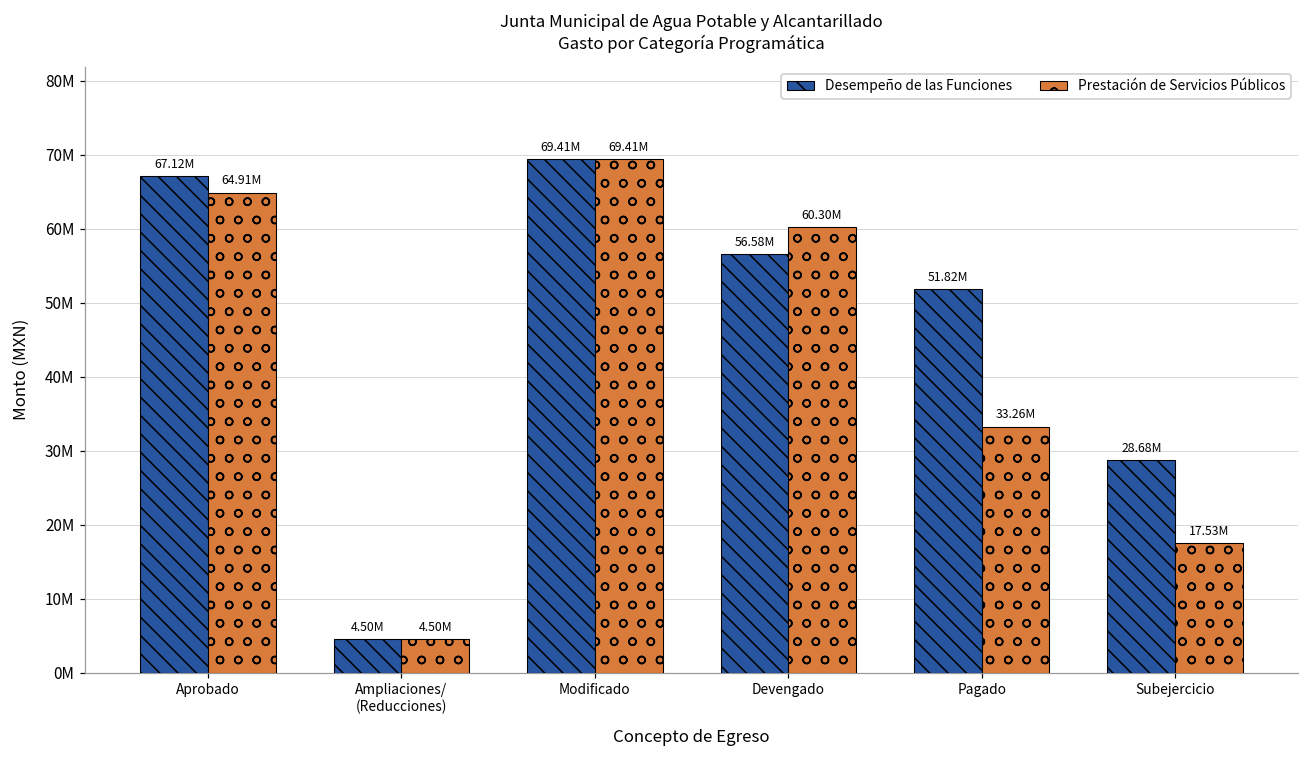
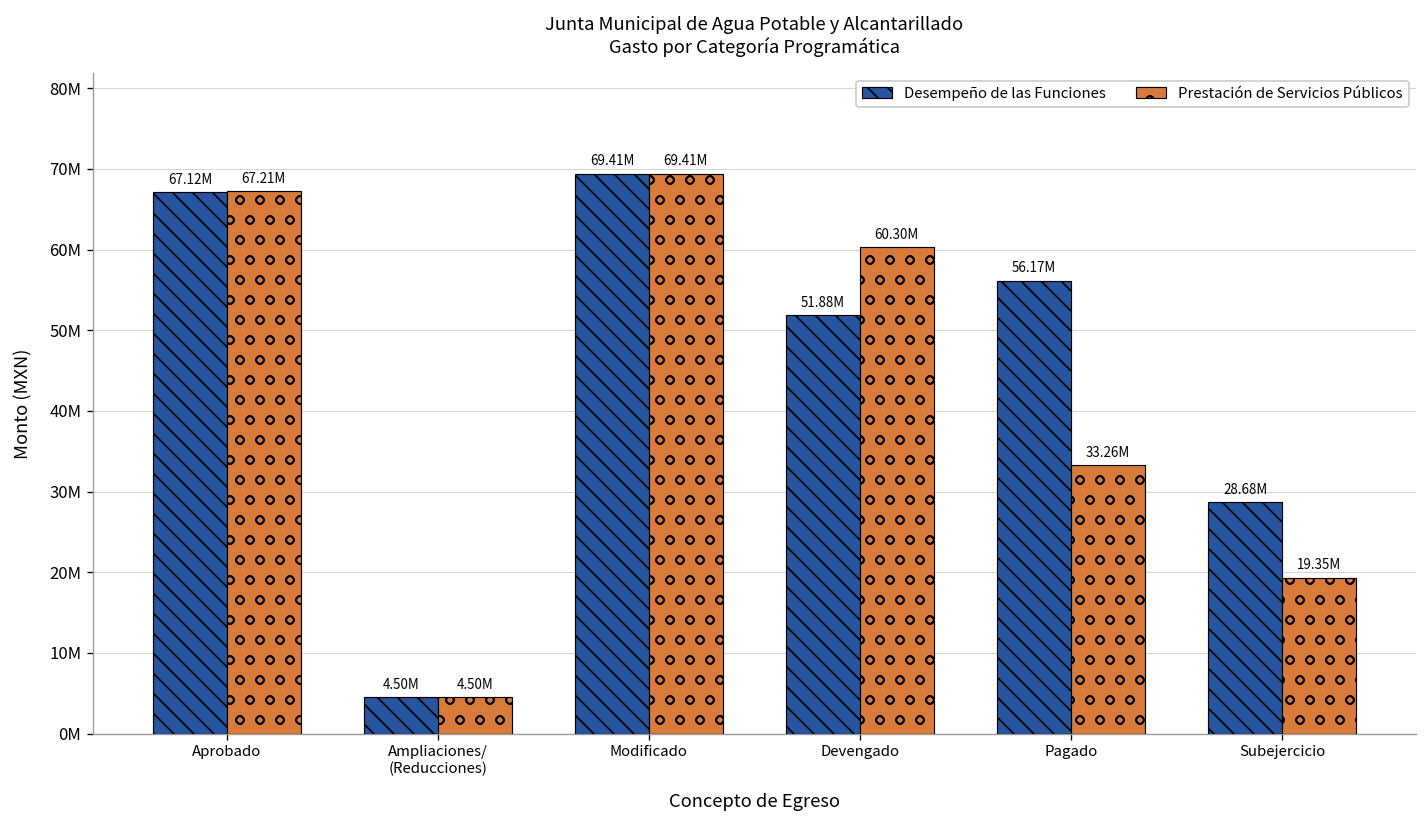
  {
    "Desempeño de las Funciones": {
      "Aprobado": "67.12M",
      "Ampliaciones/ (Reducciones)": "4.50M",
      "Modificado": "69.41M",
-     "Devengado": "56.58M",
-     "Pagado": "51.82M",
+     "Devengado": "51.88M",
+     "Pagado": "56.17M",
      "Subejercicio": "28.68M"
    },
    "Prestación de Servicios Públicos": {
-     "Aprobado": "64.91M",
+     "Aprobado": "67.21M",
      "Ampliaciones/ (Reducciones)": "4.50M",
      "Modificado": "69.41M",
      "Devengado": "60.30M",
      "Pagado": "33.26M",
-     "Subejercicio": "17.53M"
+     "Subejercicio": "19.35M"
    }
  }
